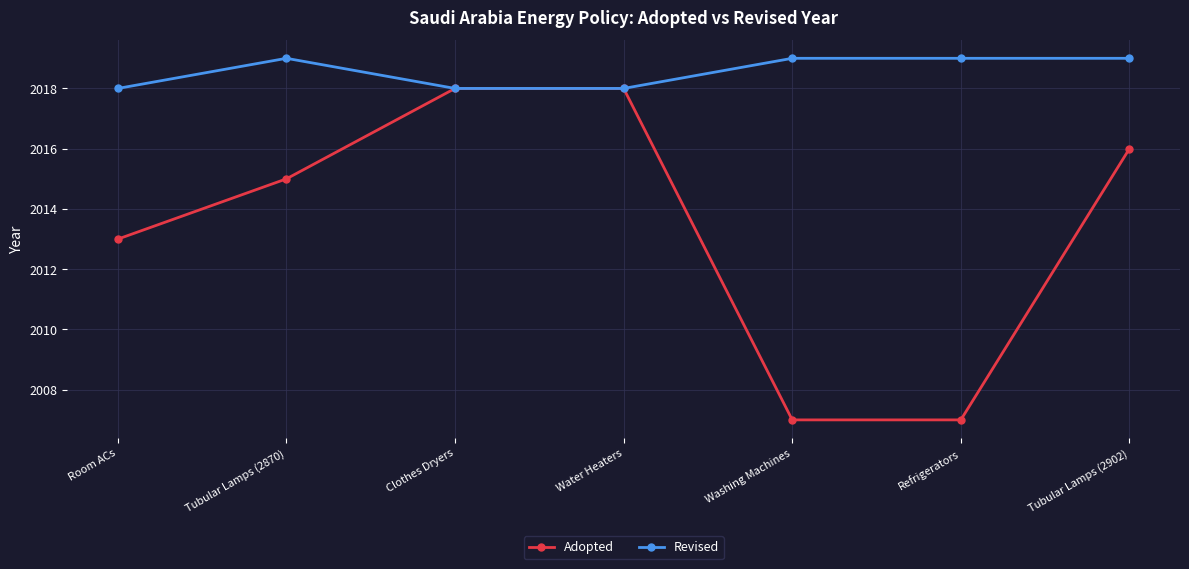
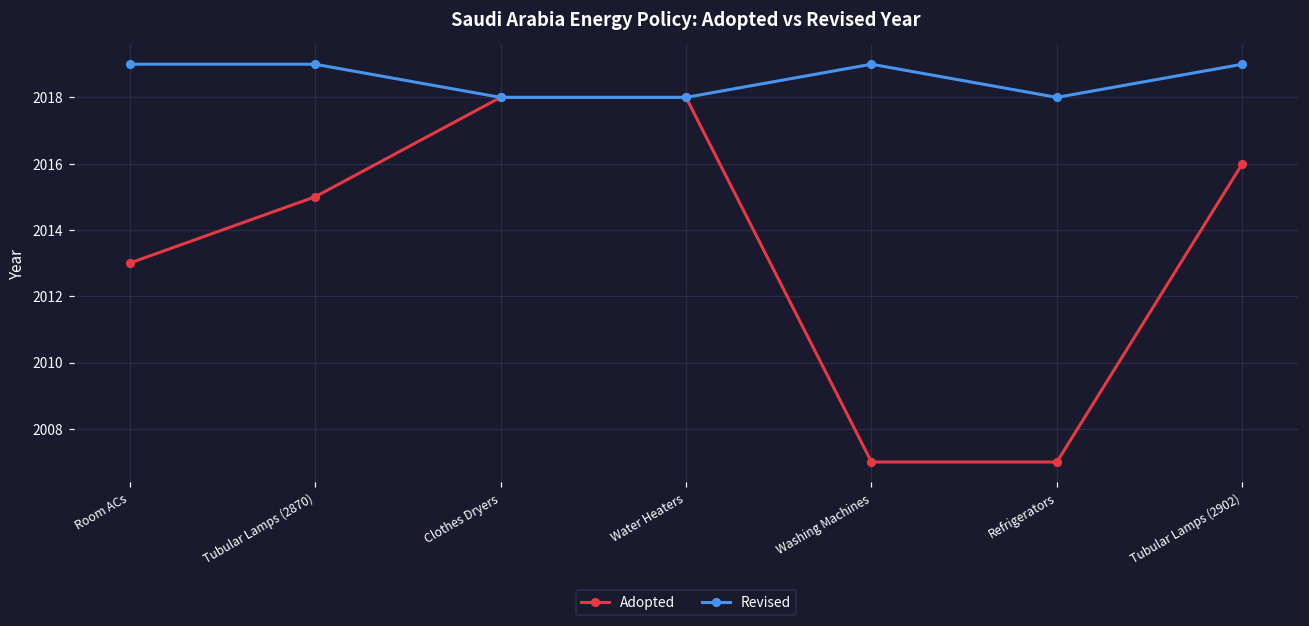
  {
    "Adopted": {
      "Room ACs": 2013,
      "Tubular Lamps (2870)": 2015,
      "Washing Machines": 2007,
      "Refrigerators": 2007,
      "Tubular Lamps (2902)": 2016
    },
    "Revised": {
-     "Room ACs": 2018,
+     "Room ACs": 2019,
      "Tubular Lamps (2870)": 2019,
      "Washing Machines": 2019,
-     "Refrigerators": 2019,
+     "Refrigerators": 2018,
      "Tubular Lamps (2902)": 2019
    }
  }
